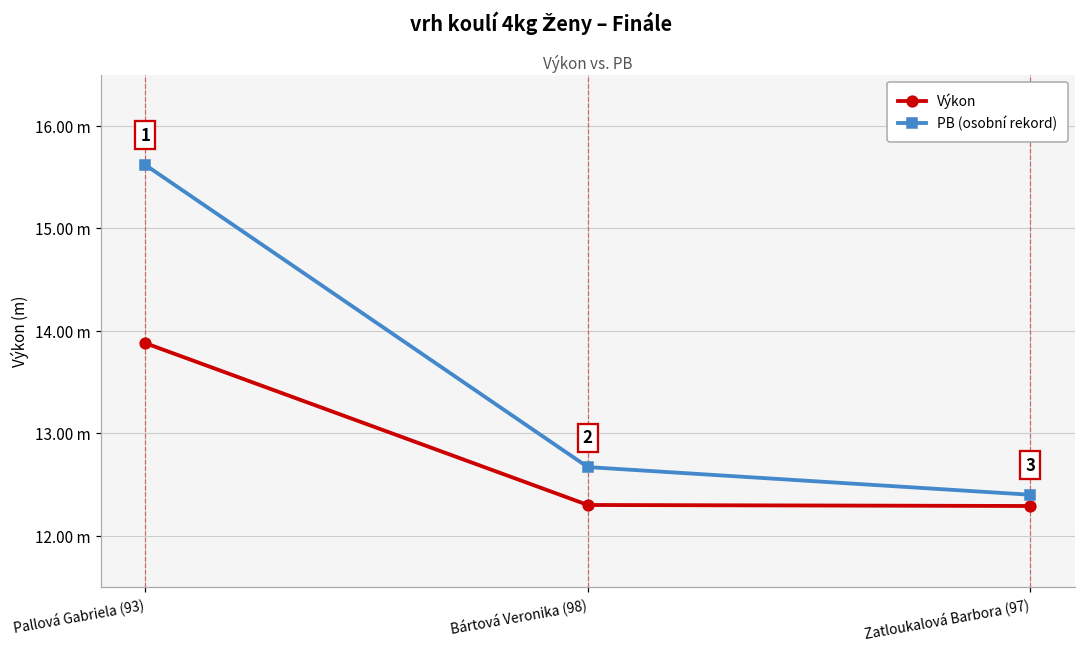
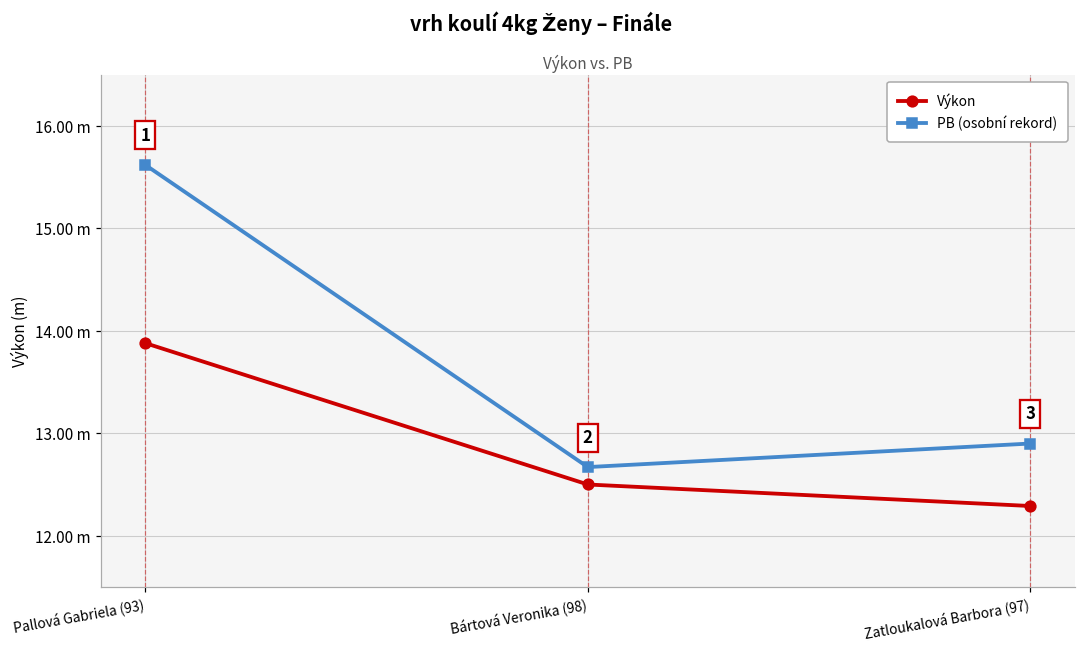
  {
    "Výkon": {
      "Pallová Gabriela (93)": "13.9 m",
-     "Bártová Veronika (98)": "12.3 m",
+     "Bártová Veronika (98)": "12.5 m",
      "Zatloukalová Barbora (97)": "12.3 m"
    },
    "PB (osobní rekord)": {
-     "Zatloukalová Barbora (97)": "12.4 m"
+     "Zatloukalová Barbora (97)": "12.9 m"
    }
  }
